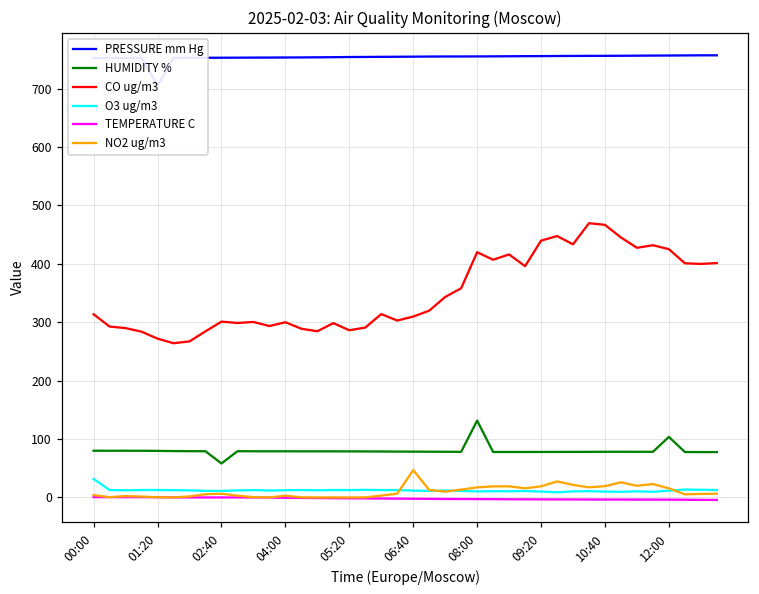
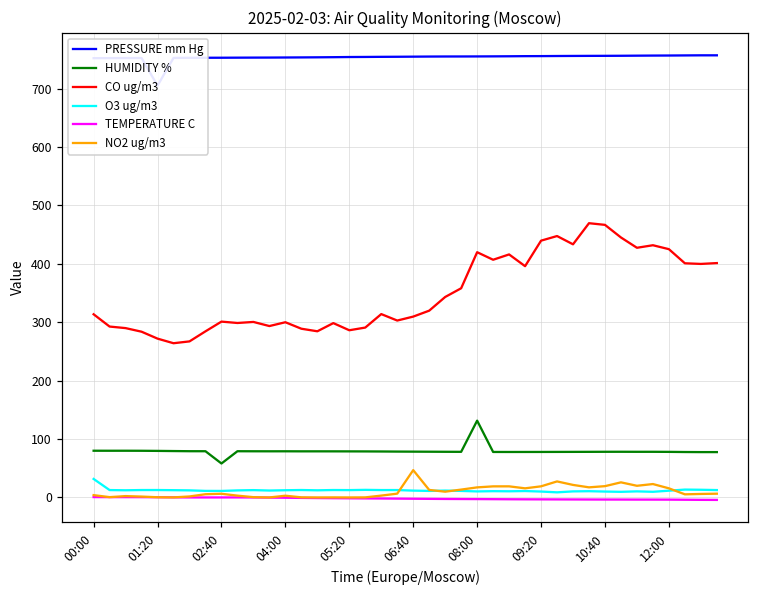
  {
    "PRESSURE mm Hg": {
      "02:40": 750,
      "04:00": 750,
      "05:20": 750,
      "06:40": 750,
      "08:00": 750,
      "09:20": 760,
      "10:40": 760,
      "12:00": 760
    },
    "HUMIDITY %": {
      "00:00": 80,
      "01:20": 80,
      "02:40": 60,
      "04:00": 80,
      "05:20": 80,
      "06:40": 80,
      "08:00": 130,
      "09:20": 80,
      "10:40": 80,
-     "12:00": 100
+     "12:00": 80
    },
    "CO ug/m3": {
      "00:00": 310,
      "01:20": 270,
      "02:40": 300,
      "04:00": 300,
      "05:20": 290,
      "06:40": 310,
      "08:00": 420,
      "09:20": 440,
      "10:40": 470,
      "12:00": 420
    },
    "O3 ug/m3": {
      "00:00": 30,
      "01:20": 10,
      "02:40": 10,
      "04:00": 10,
      "05:20": 10,
      "06:40": 10,
      "08:00": 10,
      "09:20": 10,
      "10:40": 10
    },
    "TEMPERATURE C": {
      "02:40": 0,
      "06:40": 0,
      "08:00": 0,
      "09:20": 0,
      "10:40": 0,
      "12:00": 0
    },
    "NO2 ug/m3": {
      "02:40": 10,
      "06:40": 50,
      "08:00": 20,
      "09:20": 20,
      "10:40": 20
    }
  }
